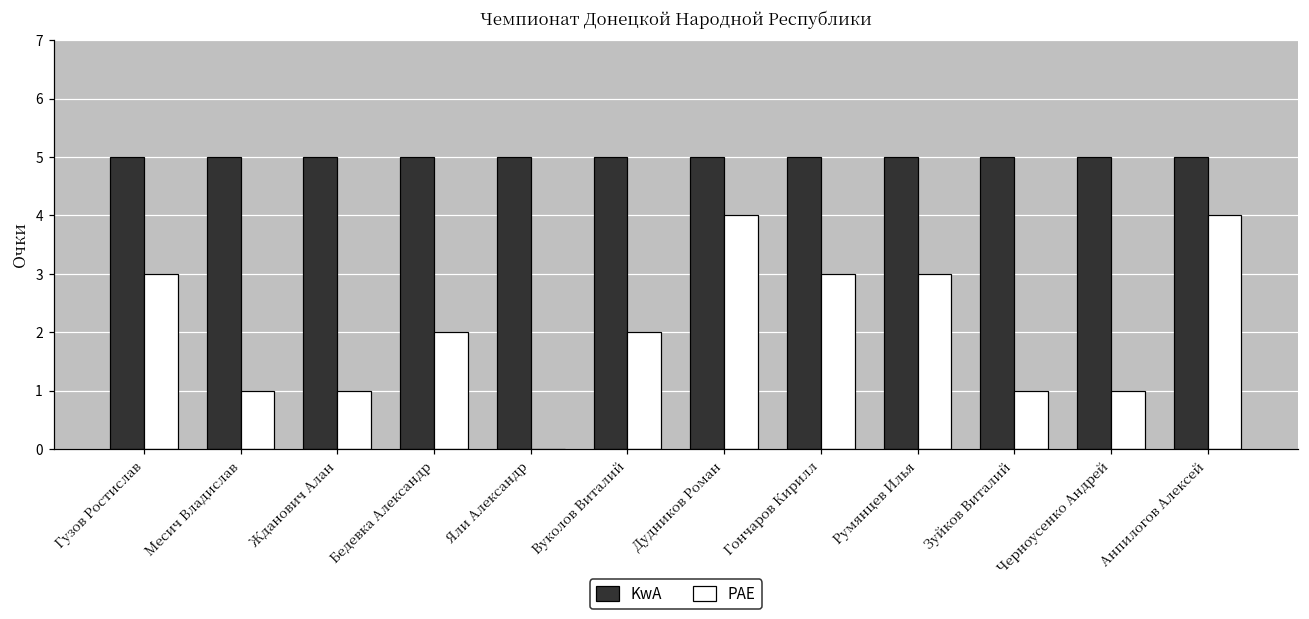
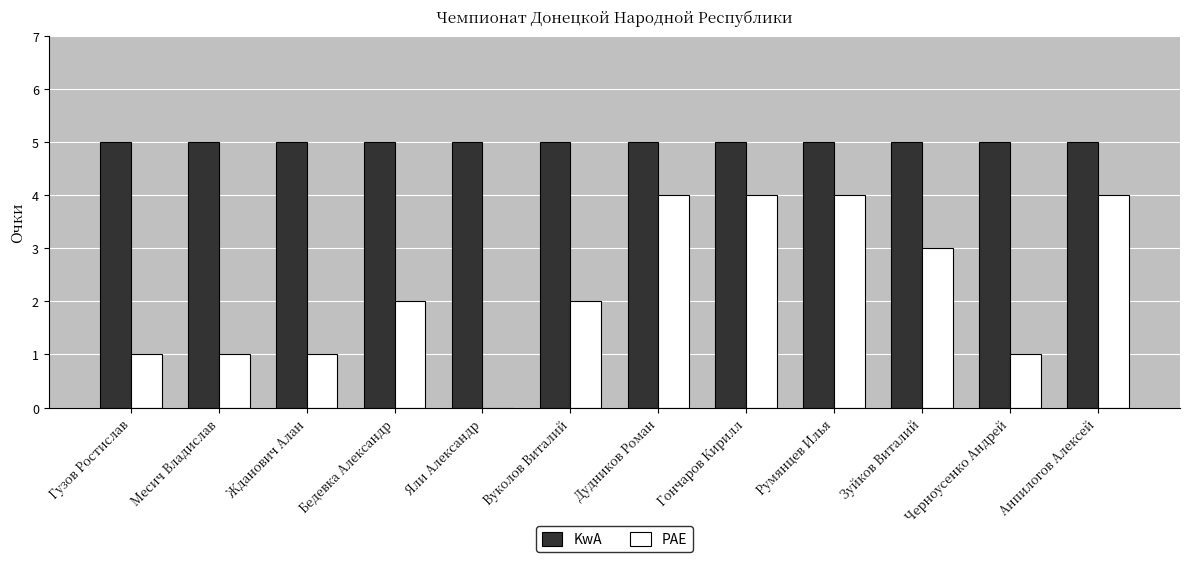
  {
    "KwА": {
      "Гузов Ростислав": 5,
      "Месич Владислав": 5,
      "Жданович Алан": 5,
      "Бедевка Александр": 5,
      "Яли Александр": 5,
      "Вуколов Виталий": 5,
      "Дудников Роман": 5,
      "Гончаров Кирилл": 5,
      "Румянцев Илья": 5,
      "Зуйков Виталий": 5,
      "Черноусенко Андрей": 5,
      "Анпилогов Алексей": 5
    },
    "PAE": {
-     "Гузов Ростислав": 3,
+     "Гузов Ростислав": 1,
      "Месич Владислав": 1,
      "Жданович Алан": 1,
      "Бедевка Александр": 2,
      "Яли Александр": 0,
      "Вуколов Виталий": 2,
      "Дудников Роман": 4,
-     "Гончаров Кирилл": 3,
-     "Румянцев Илья": 3,
-     "Зуйков Виталий": 1,
+     "Гончаров Кирилл": 4,
+     "Румянцев Илья": 4,
+     "Зуйков Виталий": 3,
      "Черноусенко Андрей": 1,
      "Анпилогов Алексей": 4
    }
  }
